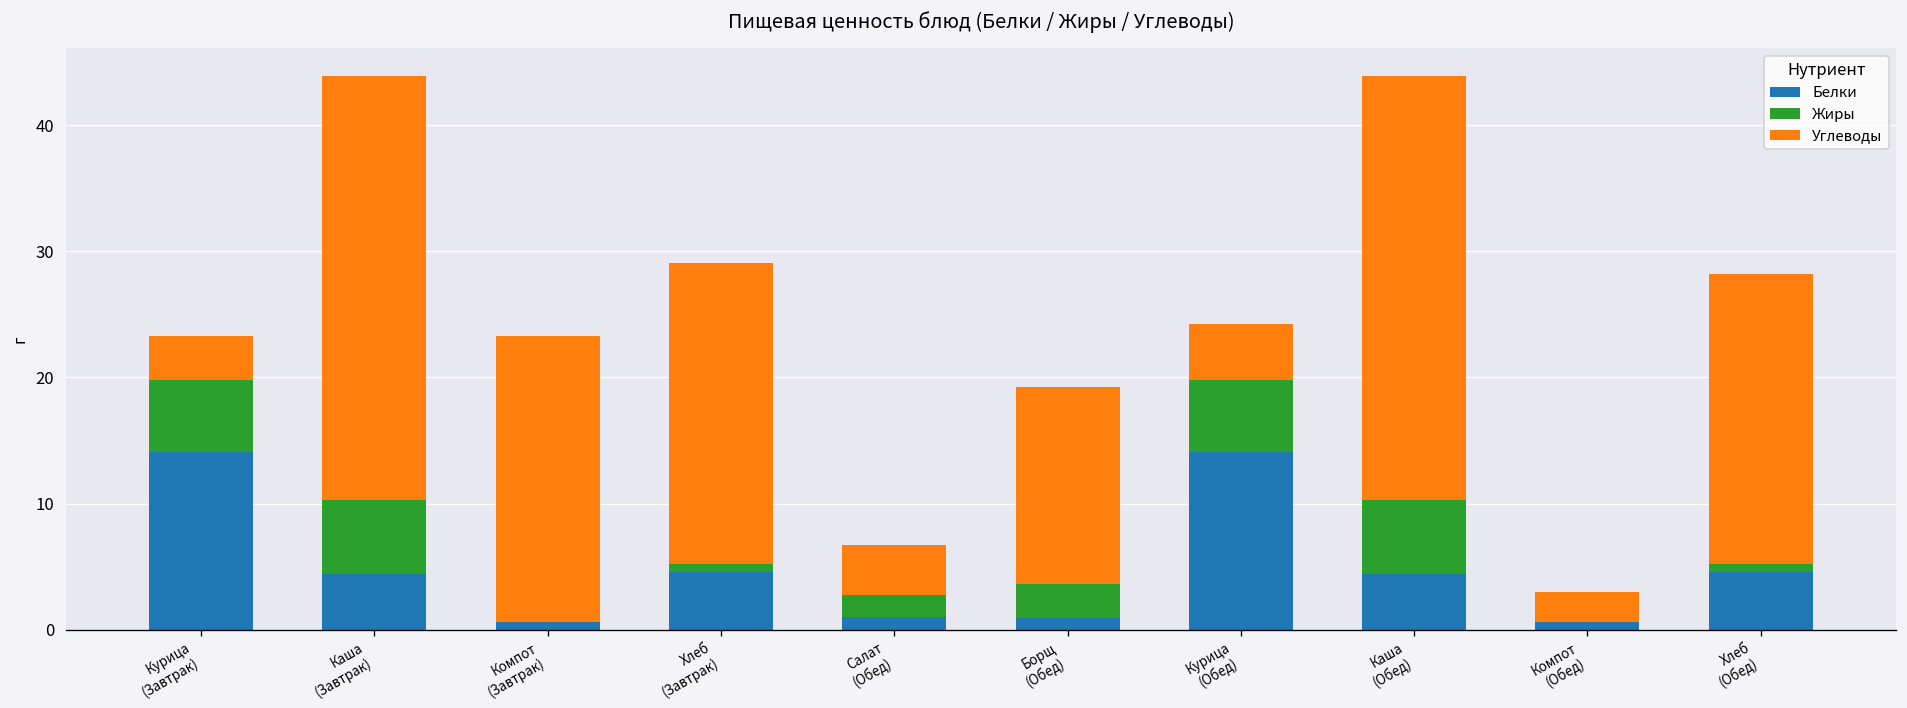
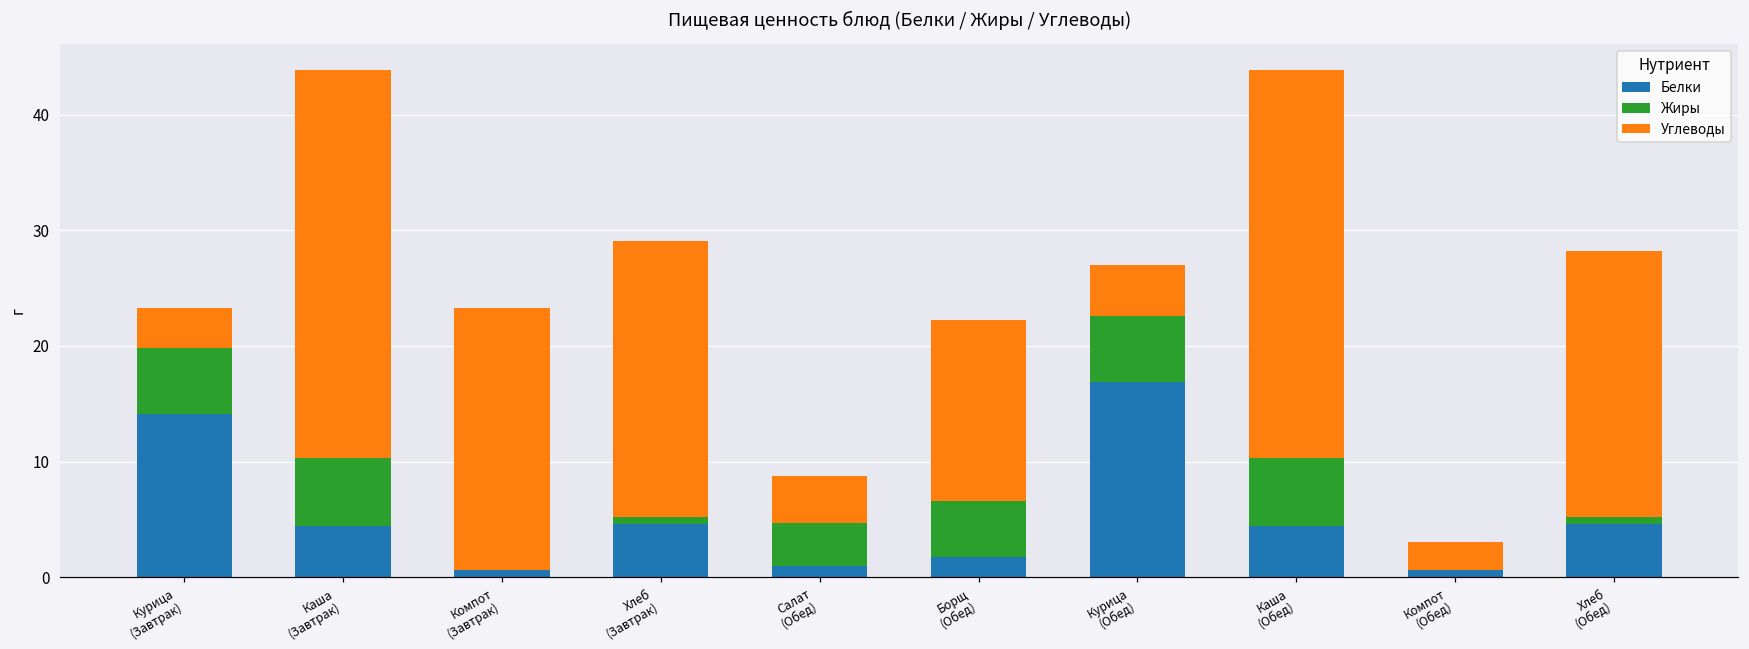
  {
    "Белки": {
      "Курица (Завтрак)": 14.1,
      "Каша (Завтрак)": 4.4,
      "Компот (Завтрак)": 0.6,
      "Хлеб (Завтрак)": 4.6,
      "Салат (Обед)": 1.0,
-     "Борщ (Обед)": 0.9,
-     "Курица (Обед)": 14.1,
+     "Борщ (Обед)": 1.7,
+     "Курица (Обед)": 16.9,
      "Каша (Обед)": 4.4,
      "Компот (Обед)": 0.6,
      "Хлеб (Обед)": 4.6
    },
    "Жиры": {
      "Курица (Завтрак)": 5.7,
      "Каша (Завтрак)": 5.9,
      "Компот (Завтрак)": 0.0,
      "Хлеб (Завтрак)": 0.6,
-     "Салат (Обед)": 1.7,
-     "Борщ (Обед)": 2.7,
+     "Салат (Обед)": 3.7,
+     "Борщ (Обед)": 4.9,
      "Курица (Обед)": 5.7,
      "Каша (Обед)": 5.9,
      "Компот (Обед)": 0.0,
      "Хлеб (Обед)": 0.6
    },
    "Углеводы": {
      "Курица (Завтрак)": 3.5,
      "Каша (Завтрак)": 33.6,
      "Компот (Завтрак)": 22.7,
      "Хлеб (Завтрак)": 23.9,
      "Салат (Обед)": 4.0,
      "Борщ (Обед)": 15.7,
      "Курица (Обед)": 4.4,
      "Каша (Обед)": 33.6,
      "Компот (Обед)": 2.4,
      "Хлеб (Обед)": 23.0
    }
  }
